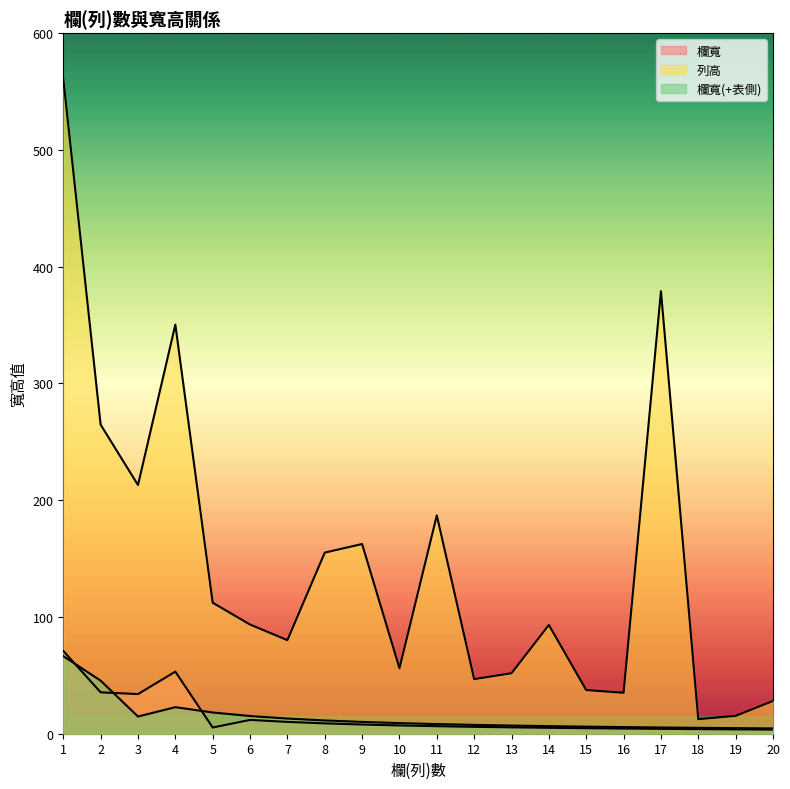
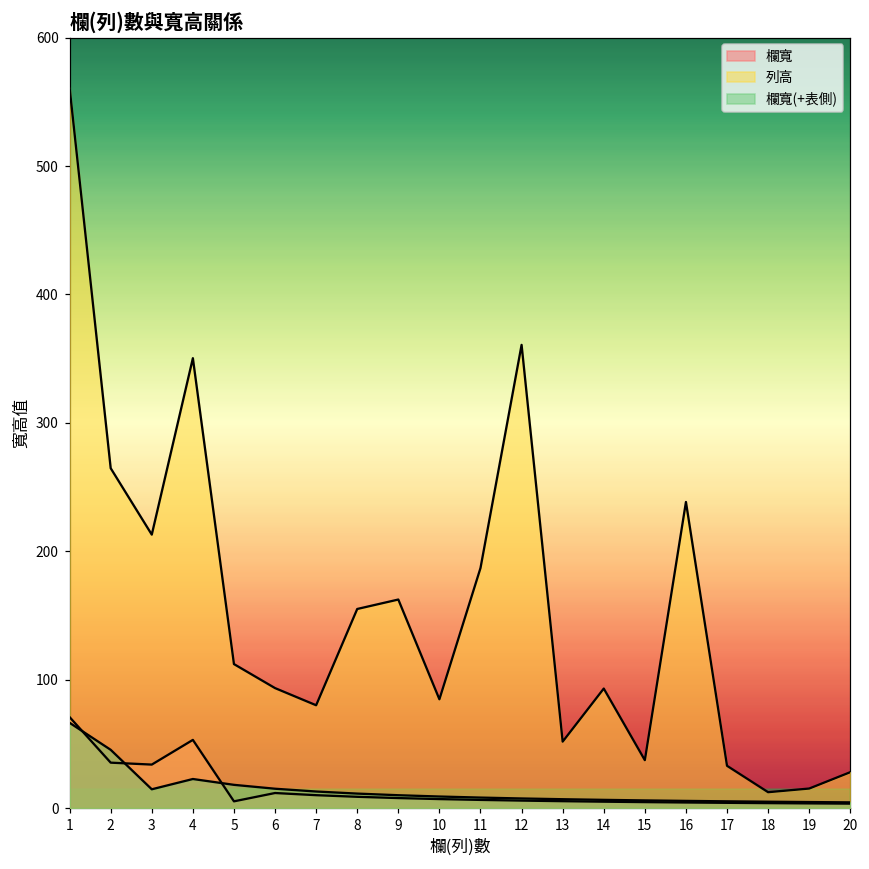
  {
    "欄寬": {
      "1": 71,
      "2": 35,
      "3": 34,
      "4": 53,
      "5": 5,
      "6": 12,
      "7": 10,
      "8": 9,
      "9": 8
    },
    "列高": {
      "1": 561,
      "2": 265,
      "3": 213,
      "4": 350,
      "5": 112,
      "6": 94,
      "7": 80,
      "8": 155,
      "9": 162,
-     "10": 56,
+     "10": 85,
      "11": 187,
-     "12": 47,
+     "12": 361,
      "13": 52,
      "14": 93,
      "15": 37,
-     "16": 35,
-     "17": 379,
+     "16": 238,
+     "17": 33,
      "18": 12,
      "19": 15,
      "20": 28
    },
    "欄寬(+表側)": {
      "1": 66,
      "2": 45,
      "3": 15,
      "4": 23,
      "5": 18,
      "6": 15,
      "7": 13,
      "8": 11,
      "9": 10
    }
  }
